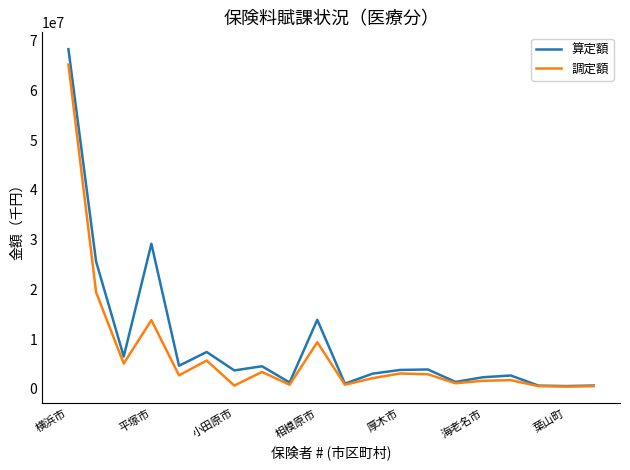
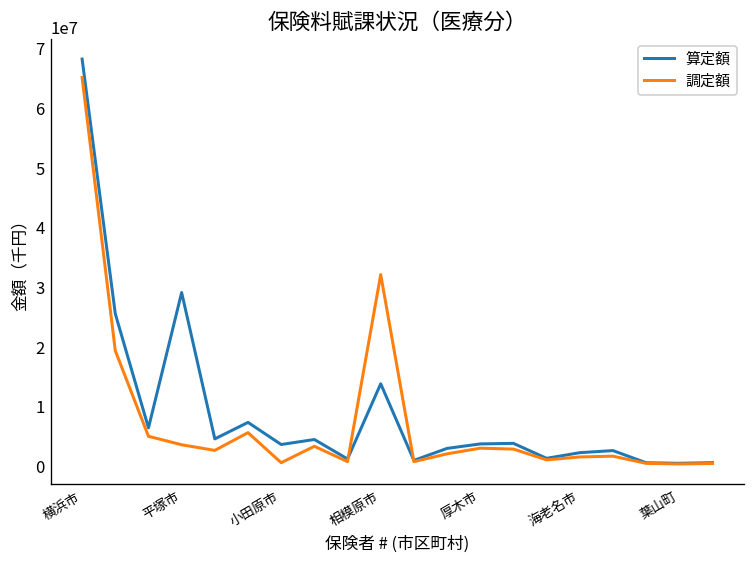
  {
    "算定額": {
      "横浜市": 68000000,
      "平塚市": 29000000,
      "小田原市": 4000000,
      "相模原市": 14000000,
      "厚木市": 4000000,
      "海老名市": 2000000
    },
    "調定額": {
      "横浜市": 65000000,
-     "平塚市": 14000000,
+     "平塚市": 4000000,
      "小田原市": 1000000,
-     "相模原市": 9000000,
+     "相模原市": 32000000,
      "厚木市": 3000000,
      "海老名市": 2000000
    }
  }
